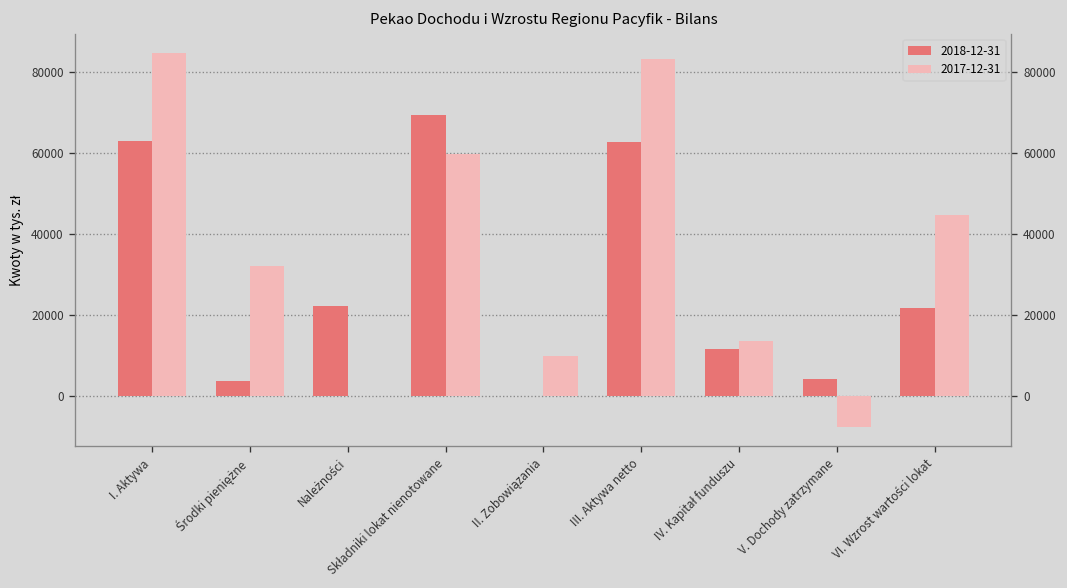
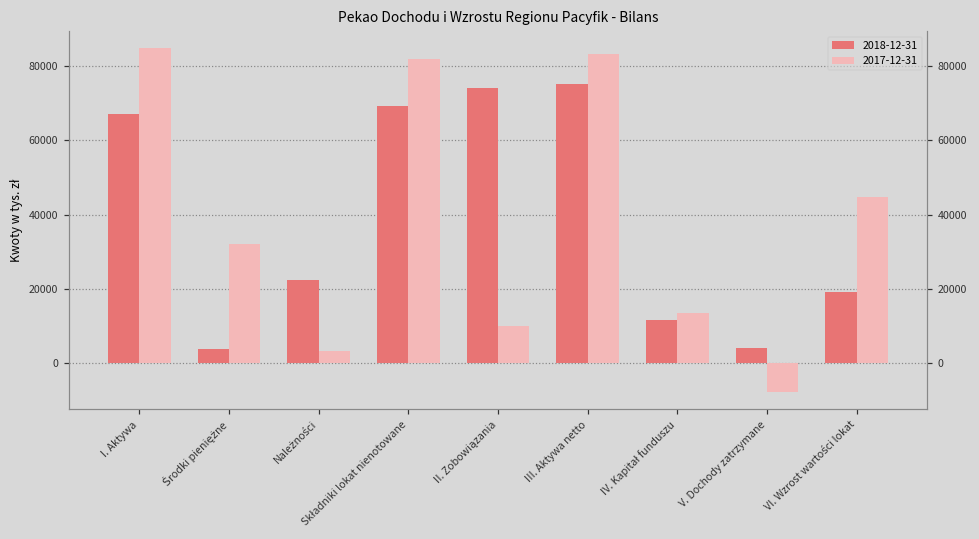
  {
    "2018-12-31": {
-     "I. Aktywa": 63000,
+     "I. Aktywa": 67000,
      "Środki pieniężne": 4000,
      "Należności": 22000,
      "Składniki lokat nienotowane": 69000,
-     "II. Zobowiązania": 0,
-     "III. Aktywa netto": 63000,
+     "II. Zobowiązania": 74000,
+     "III. Aktywa netto": 75000,
      "IV. Kapitał funduszu": 12000,
      "V. Dochody zatrzymane": 4000,
-     "VI. Wzrost wartości lokat": 22000
+     "VI. Wzrost wartości lokat": 19000
    },
    "2017-12-31": {
      "I. Aktywa": 85000,
      "Środki pieniężne": 32000,
-     "Należności": 0,
-     "Składniki lokat nienotowane": 60000,
+     "Należności": 3000,
+     "Składniki lokat nienotowane": 82000,
      "II. Zobowiązania": 10000,
      "III. Aktywa netto": 83000,
      "IV. Kapitał funduszu": 14000,
      "V. Dochody zatrzymane": -8000,
      "VI. Wzrost wartości lokat": 45000
    }
  }
